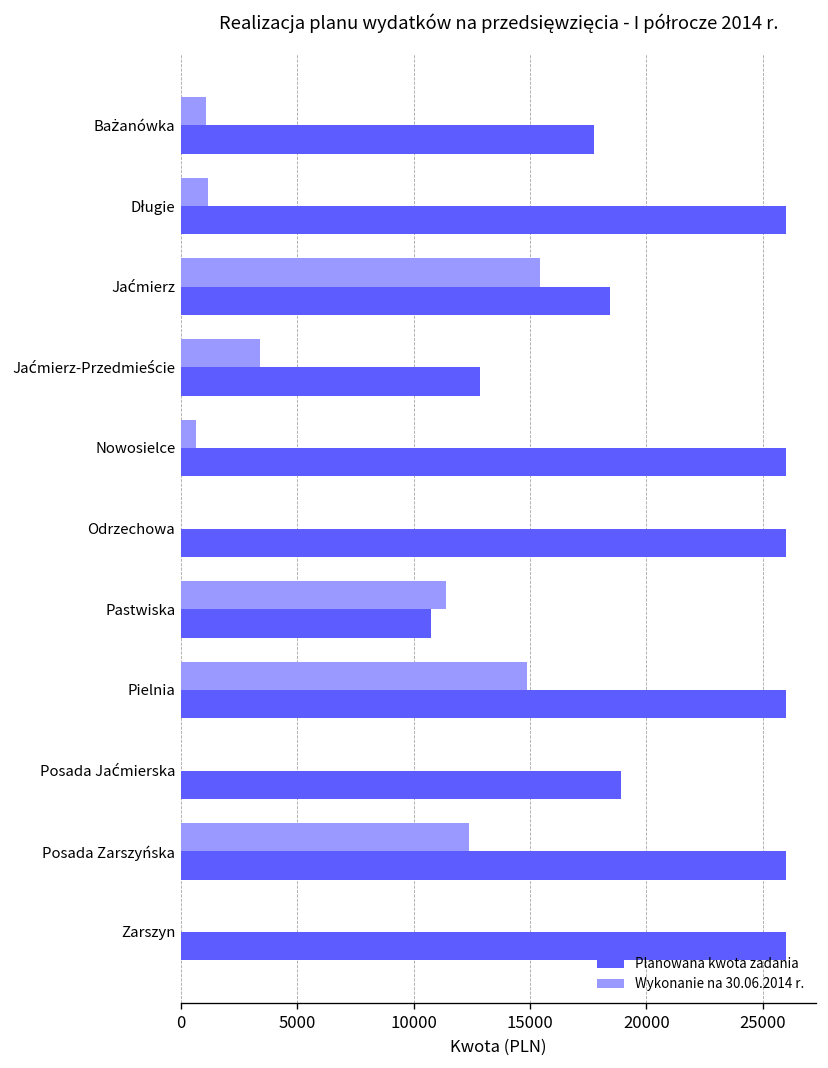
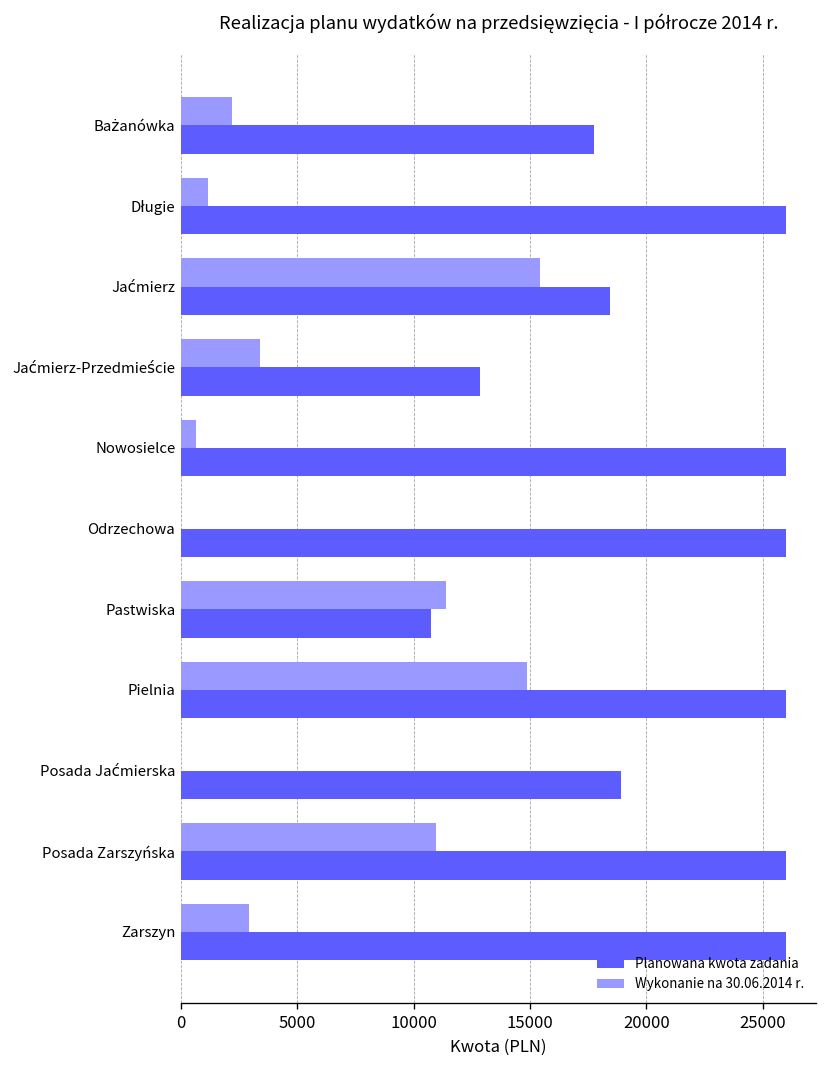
  {
    "Planowana kwota zadania": {
      "Bażanówka": 17800,
      "Długie": 26000,
      "Jaćmierz": 18400,
      "Jaćmierz-Przedmieście": 12900,
      "Nowosielce": 26000,
      "Odrzechowa": 26000,
      "Pastwiska": 10700,
      "Pielnia": 26000,
      "Posada Jaćmierska": 18900,
      "Posada Zarszyńska": 26000,
      "Zarszyn": 26000
    },
    "Wykonanie na 30.06.2014 r.": {
-     "Bażanówka": 1100,
+     "Bażanówka": 2200,
      "Długie": 1200,
      "Jaćmierz": 15400,
      "Jaćmierz-Przedmieście": 3400,
      "Nowosielce": 600,
      "Odrzechowa": 0,
      "Pastwiska": 11400,
      "Pielnia": 14900,
      "Posada Jaćmierska": 0,
-     "Posada Zarszyńska": 12400,
-     "Zarszyn": 0
+     "Posada Zarszyńska": 11000,
+     "Zarszyn": 2900
    }
  }
